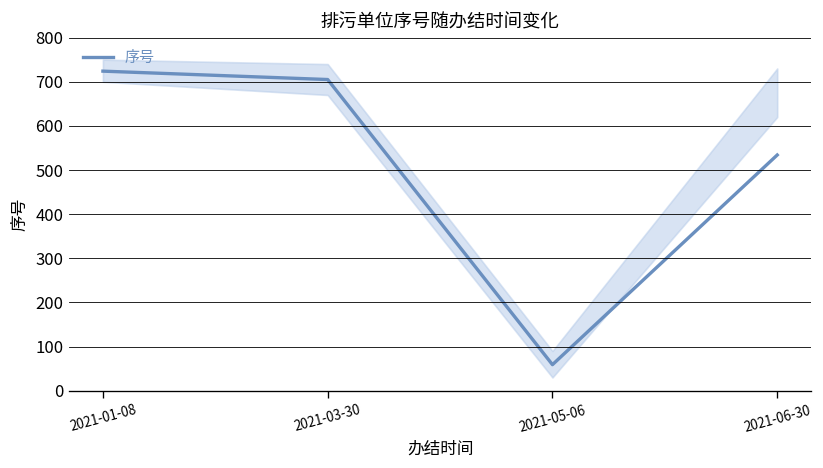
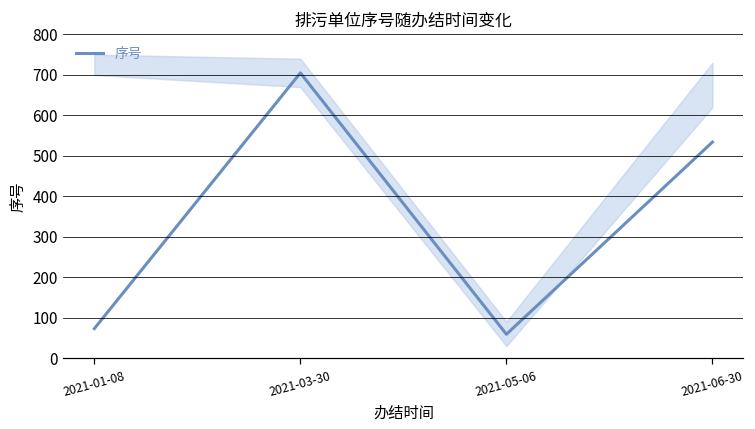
  {
    "序号": {
-     "2021-01-08": 720,
+     "2021-01-08": 70,
      "2021-03-30": 710,
      "2021-05-06": 60,
      "2021-06-30": 530
    }
  }
